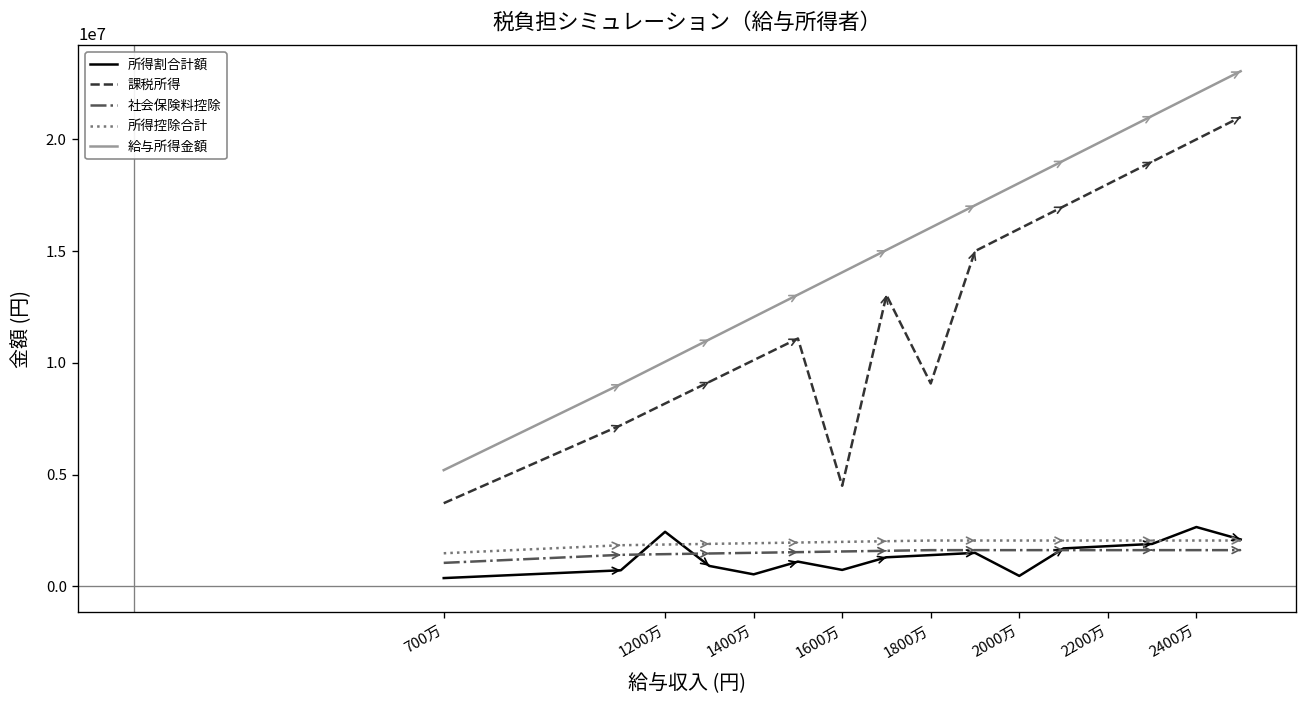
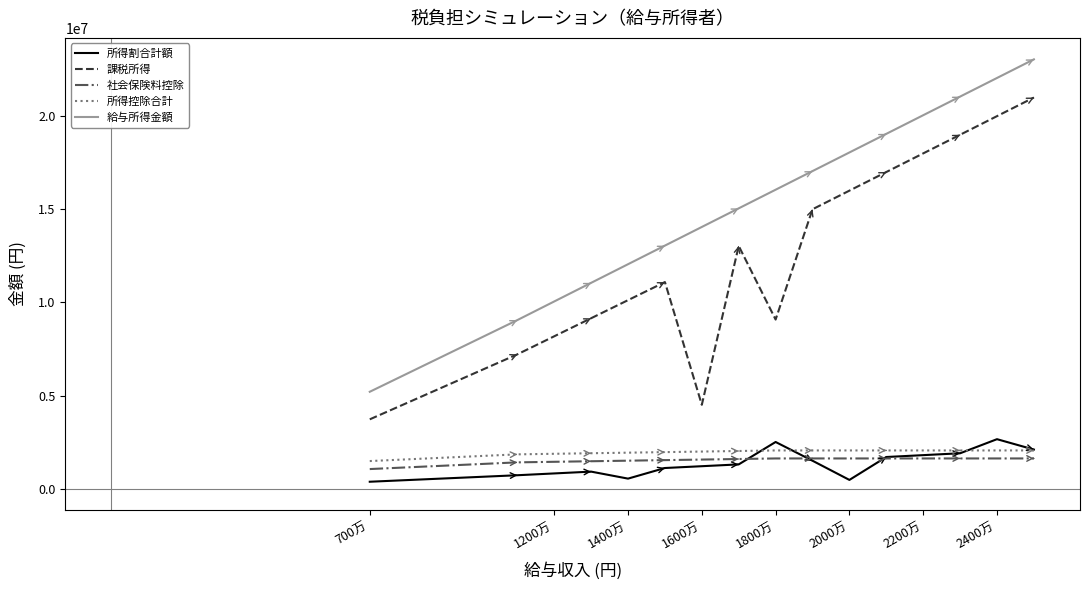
  {
    "所得割合計額": {
      "700万": 400000,
-     "1200万": 2400000,
+     "1200万": 800000,
      "1400万": 500000,
-     "1600万": 700000,
-     "1800万": 1400000,
+     "1600万": 1200000,
+     "1800万": 2500000,
      "2000万": 500000,
      "2200万": 1800000,
      "2400万": 2700000
    }
  }
